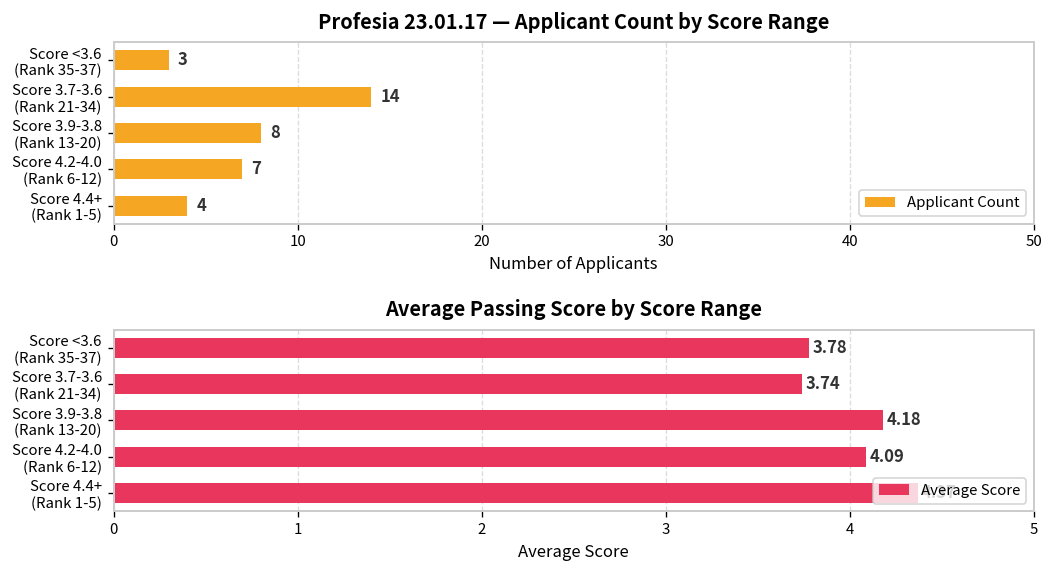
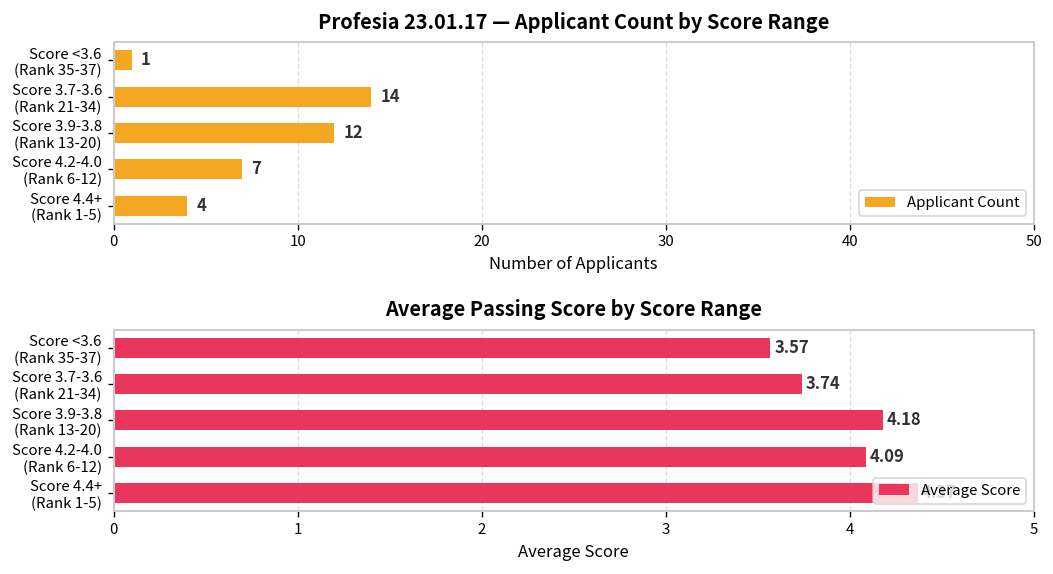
  {
    "Profesia 23.01.17 — Applicant Count by Score Range": {
-     "Score <3.6 (Rank 35-37)": 3,
+     "Score <3.6 (Rank 35-37)": 1,
      "Score 3.7-3.6 (Rank 21-34)": 14,
-     "Score 3.9-3.8 (Rank 13-20)": 8,
+     "Score 3.9-3.8 (Rank 13-20)": 12,
      "Score 4.2-4.0 (Rank 6-12)": 7,
      "Score 4.4+ (Rank 1-5)": 4
    },
    "Average Passing Score by Score Range": {
-     "Score <3.6 (Rank 35-37)": 3.78,
+     "Score <3.6 (Rank 35-37)": 3.57,
      "Score 3.7-3.6 (Rank 21-34)": 3.74,
      "Score 3.9-3.8 (Rank 13-20)": 4.18,
      "Score 4.2-4.0 (Rank 6-12)": 4.09
    }
  }
